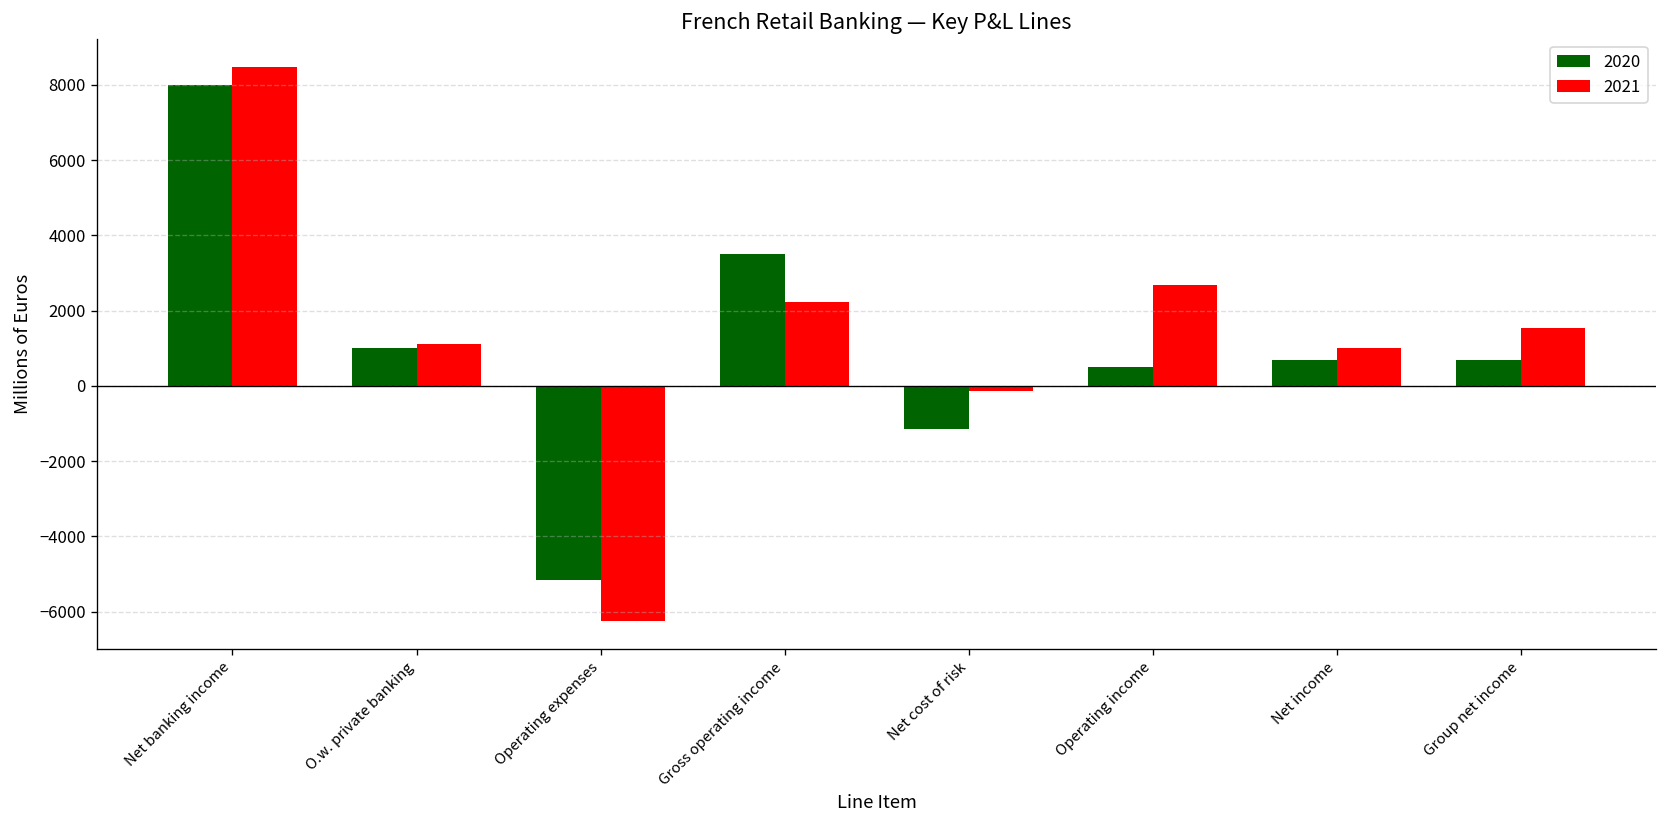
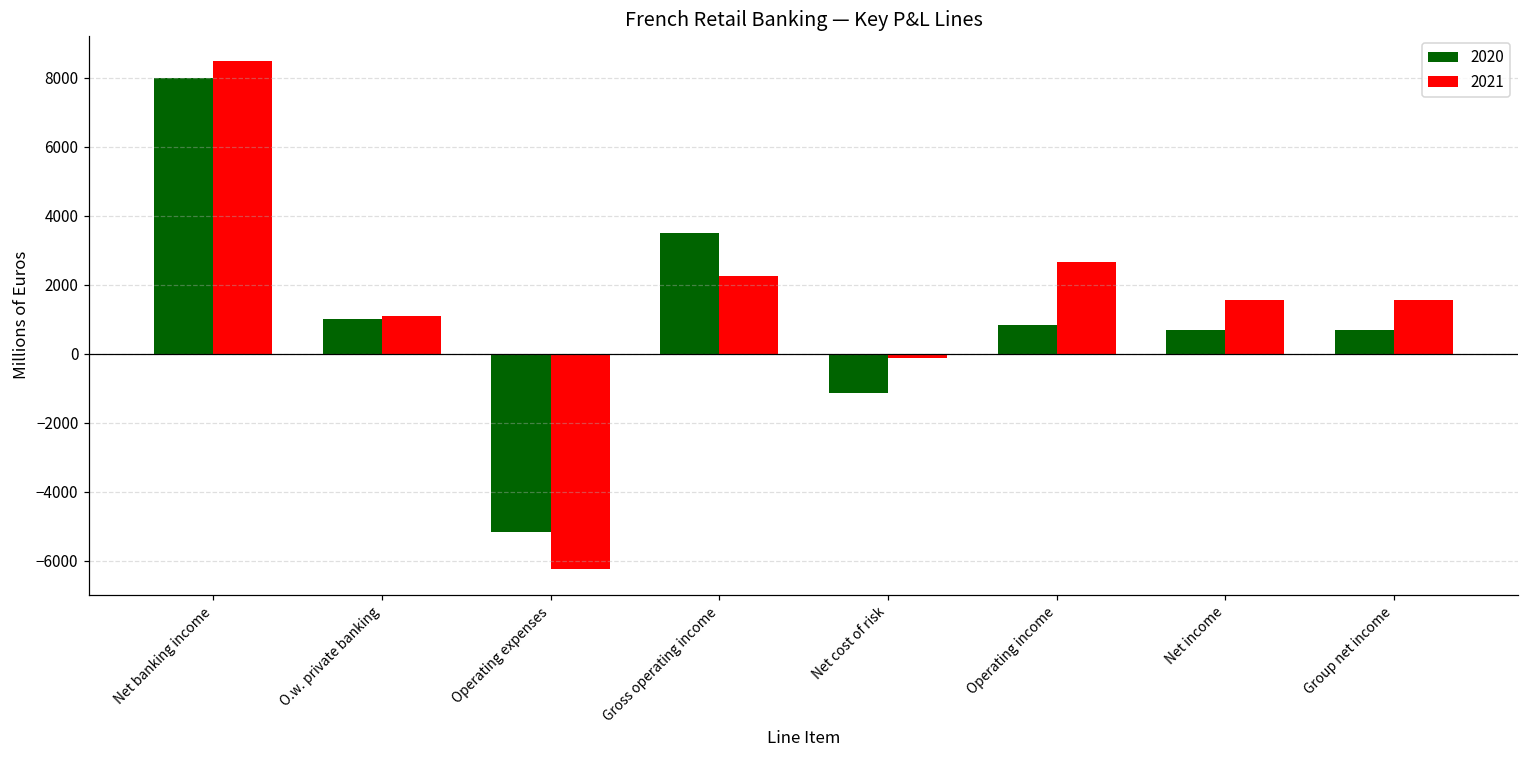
  {
    "2020": {
      "Net banking income": 8000,
      "O.w. private banking": 1000,
      "Operating expenses": -5200,
      "Gross operating income": 3500,
      "Net cost of risk": -1100,
-     "Operating income": 500,
+     "Operating income": 800,
      "Net income": 700,
      "Group net income": 700
    },
    "2021": {
      "Net banking income": 8500,
      "O.w. private banking": 1100,
      "Operating expenses": -6200,
      "Gross operating income": 2200,
      "Net cost of risk": -100,
      "Operating income": 2700,
-     "Net income": 1000,
+     "Net income": 1500,
      "Group net income": 1600
    }
  }
